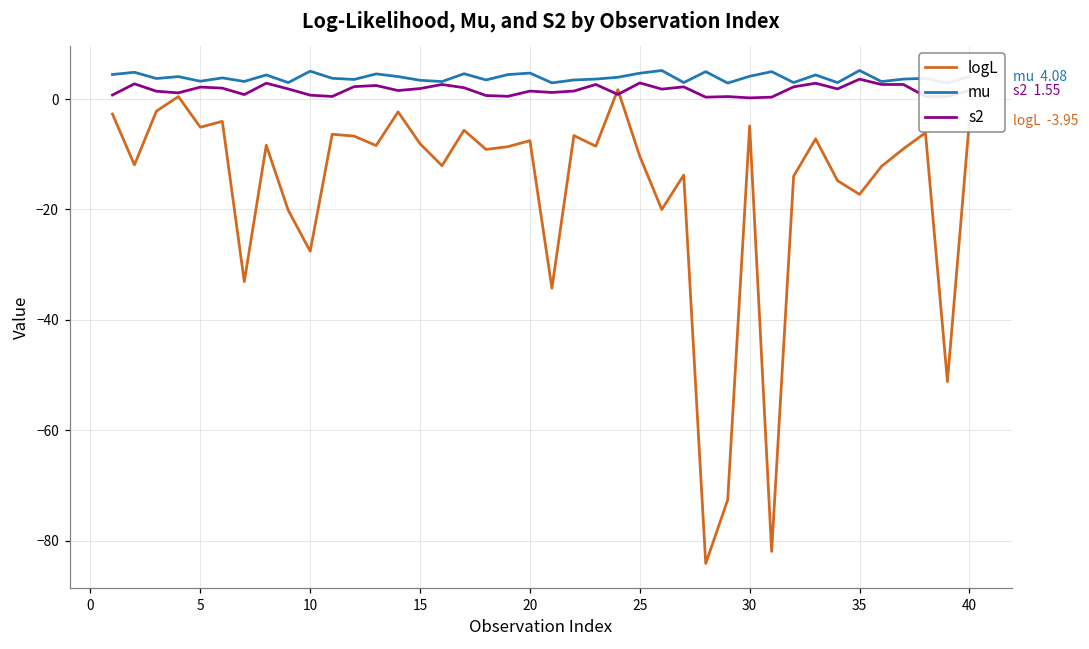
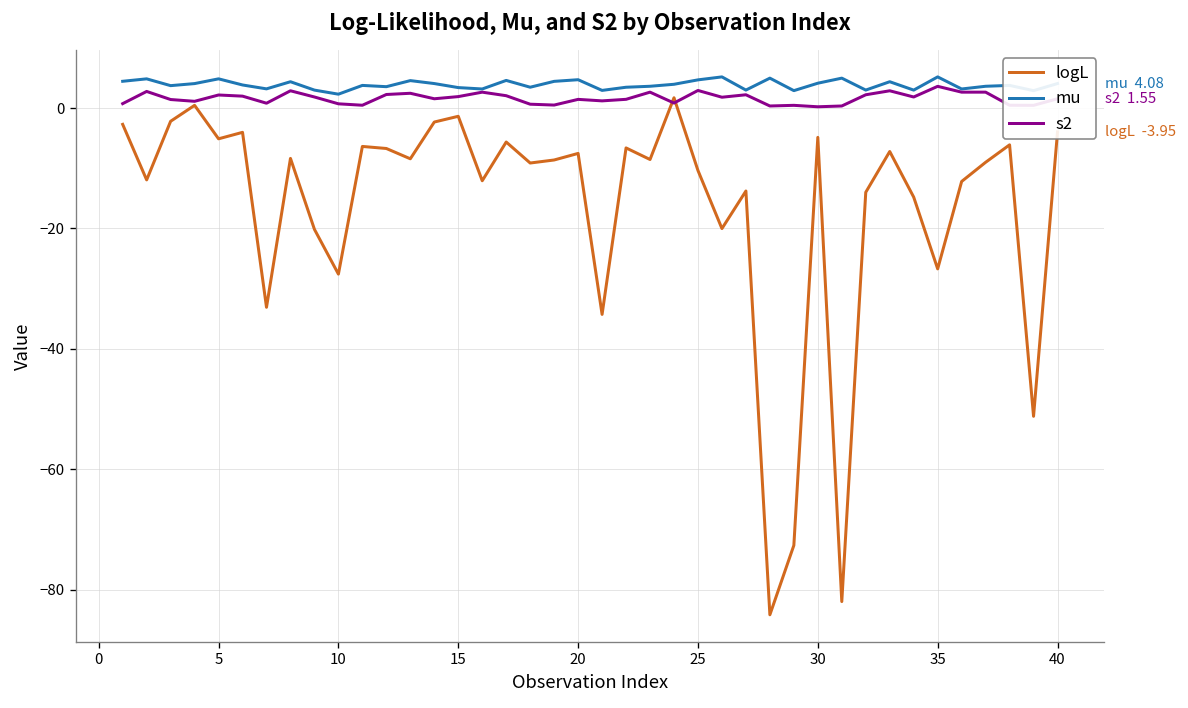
  {
    "logL": {
      "5": -5,
      "10": -28,
-     "15": -8,
+     "15": -1,
      "20": -8,
      "25": -10,
      "30": -5,
-     "35": -17
+     "35": -27
    },
    "mu": {
-     "5": 3,
-     "10": 5,
+     "5": 5,
+     "10": 2,
      "15": 3,
      "20": 5,
      "25": 5,
      "30": 4,
      "35": 5
    },
    "s2": {
      "5": 2,
      "10": 1,
      "15": 2,
      "20": 1,
      "25": 3,
      "30": 0,
      "35": 4
    }
  }
